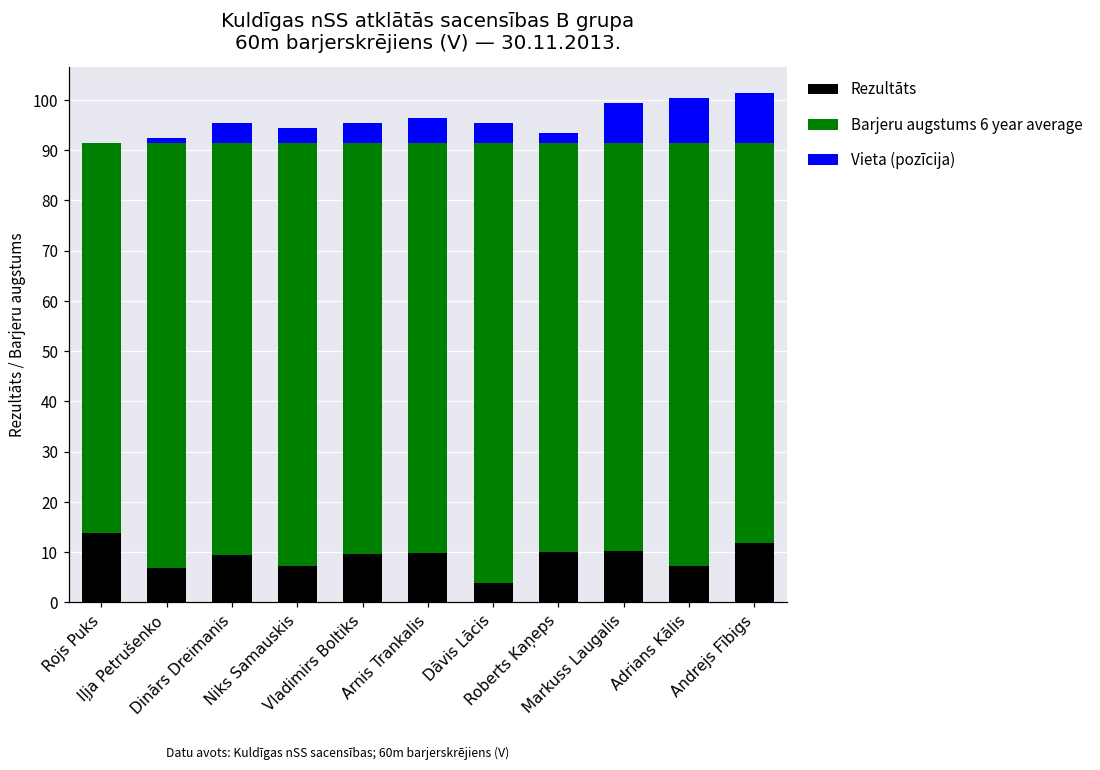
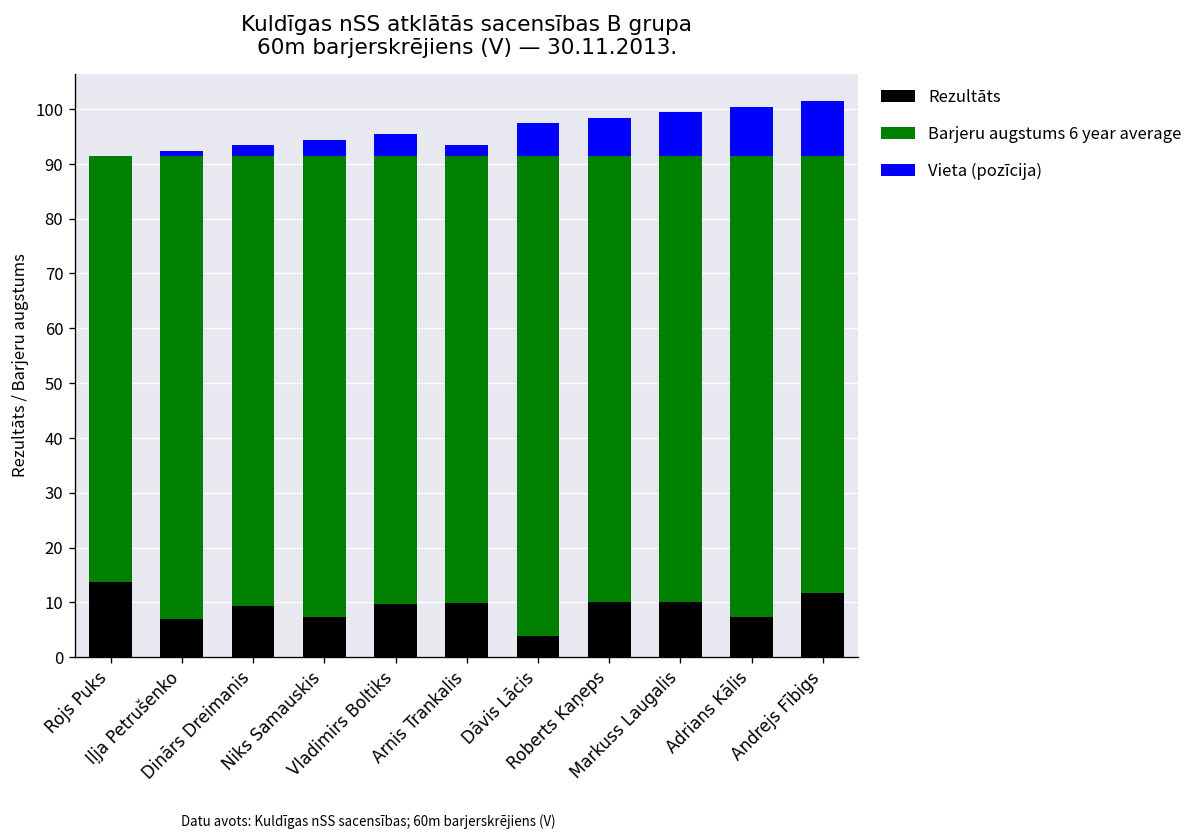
  {
    "Rezultāts": {
      "Rojs Puks": 14,
      "Iļja Petrušenko": 7,
      "Dinārs Dreimanis": 9,
      "Niks Samauskis": 7,
      "Vladimirs Boltiks": 10,
      "Arnis Trankalis": 10,
      "Dāvis Lācis": 4,
      "Roberts Kaņeps": 10,
      "Markuss Laugalis": 10,
      "Adrians Kālis": 7,
      "Andrejs Fībigs": 12
    },
    "Vieta (pozīcija)": {
      "Rojs Puks": 0,
      "Iļja Petrušenko": 1,
-     "Dinārs Dreimanis": 4,
+     "Dinārs Dreimanis": 2,
      "Niks Samauskis": 3,
      "Vladimirs Boltiks": 4,
-     "Arnis Trankalis": 5,
-     "Dāvis Lācis": 4,
-     "Roberts Kaņeps": 2,
+     "Arnis Trankalis": 2,
+     "Dāvis Lācis": 6,
+     "Roberts Kaņeps": 7,
      "Markuss Laugalis": 8,
      "Adrians Kālis": 9,
      "Andrejs Fībigs": 10
    }
  }
